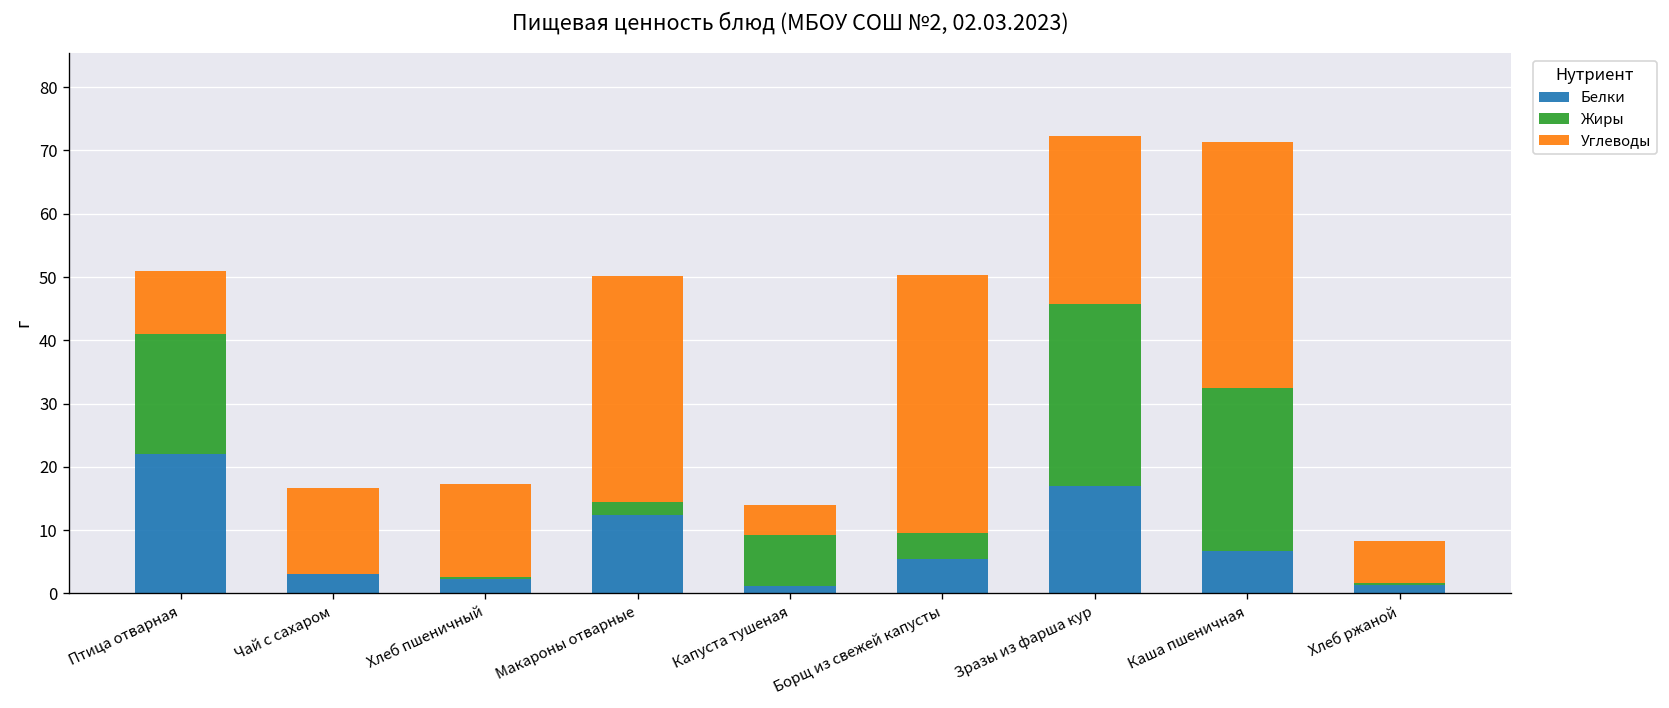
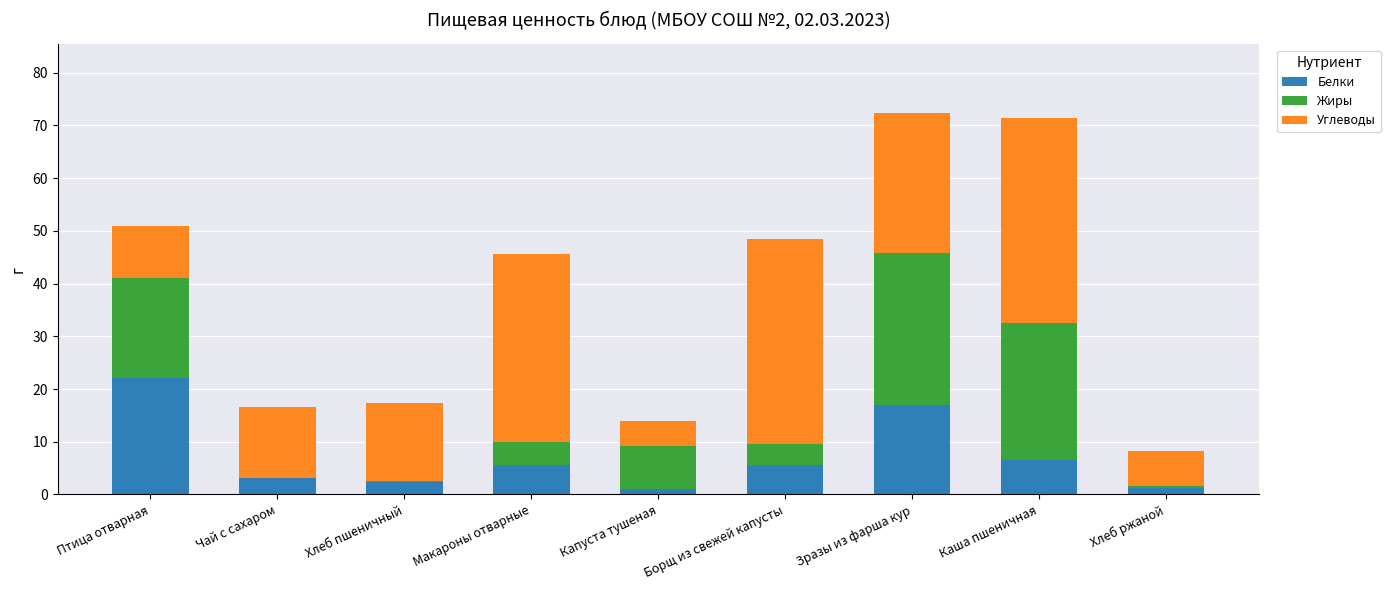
  {
    "Белки": {
      "Птица отварная": 22,
      "Чай с сахаром": 3,
      "Хлеб пшеничный": 2,
-     "Макароны отварные": 12,
+     "Макароны отварные": 6,
      "Капуста тушеная": 1,
      "Борщ из свежей капусты": 6,
      "Зразы из фарша кур": 17,
      "Каша пшеничная": 7,
      "Хлеб ржаной": 1
    },
    "Жиры": {
      "Птица отварная": 19,
      "Чай с сахаром": 0,
-     "Макароны отварные": 2,
+     "Макароны отварные": 4,
      "Капуста тушеная": 8,
      "Борщ из свежей капусты": 4,
      "Зразы из фарша кур": 29,
      "Каша пшеничная": 26
    },
    "Углеводы": {
      "Птица отварная": 10,
      "Чай с сахаром": 14,
      "Хлеб пшеничный": 15,
      "Макароны отварные": 36,
      "Капуста тушеная": 5,
-     "Борщ из свежей капусты": 41,
+     "Борщ из свежей капусты": 39,
      "Зразы из фарша кур": 27,
      "Каша пшеничная": 39,
      "Хлеб ржаной": 7
    }
  }
